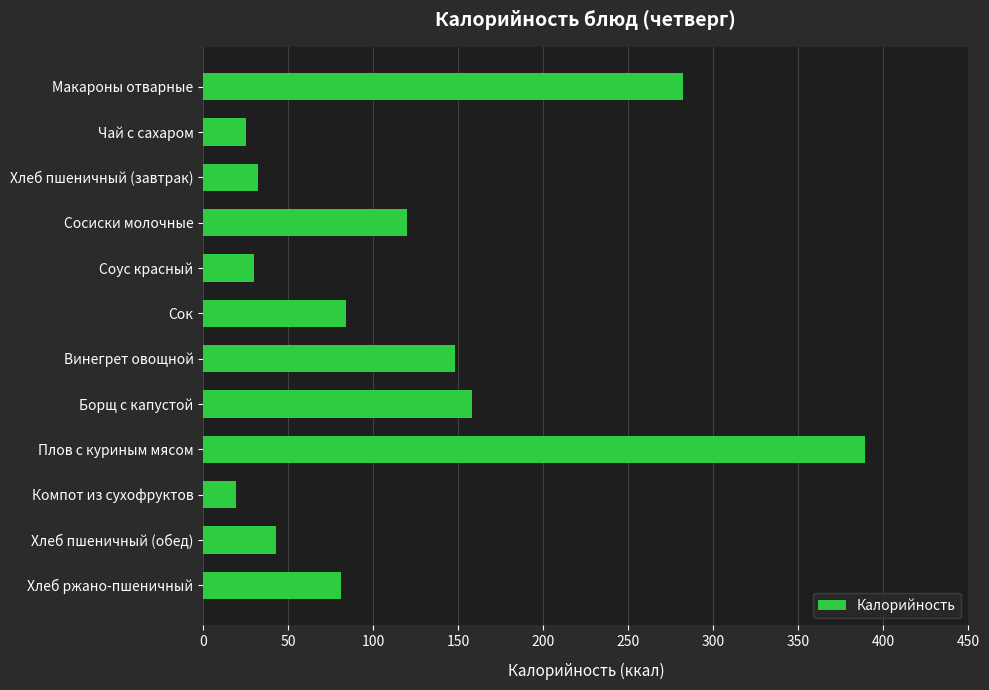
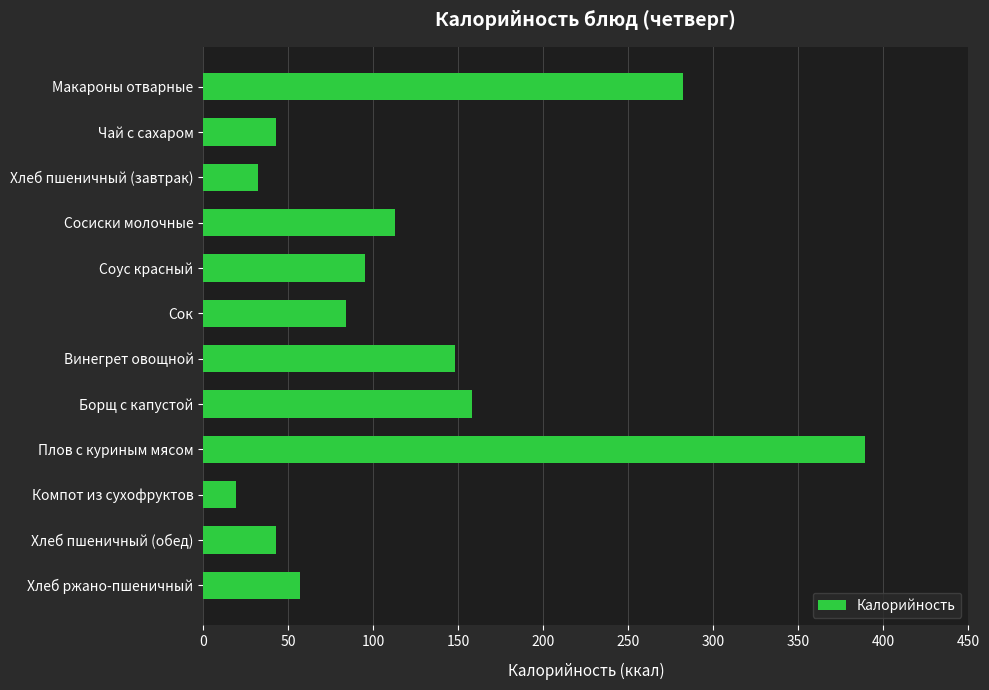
  {
    "Макароны отварные": 282,
-   "Чай с сахаром": 25,
+   "Чай с сахаром": 43,
    "Хлеб пшеничный (завтрак)": 32,
-   "Сосиски молочные": 120,
-   "Соус красный": 30,
+   "Сосиски молочные": 113,
+   "Соус красный": 95,
    "Сок": 84,
    "Винегрет овощной": 148,
    "Борщ с капустой": 158,
    "Плов с куриным мясом": 389,
    "Компот из сухофруктов": 19,
    "Хлеб пшеничный (обед)": 43,
-   "Хлеб ржано-пшеничный": 81
+   "Хлеб ржано-пшеничный": 57
  }
